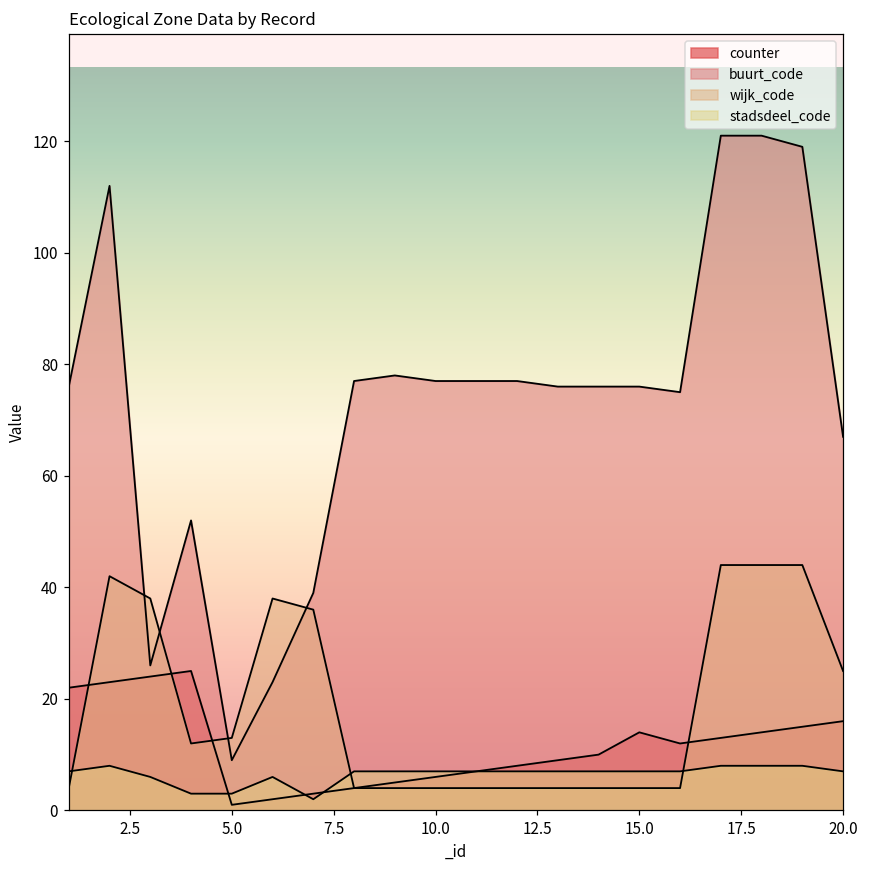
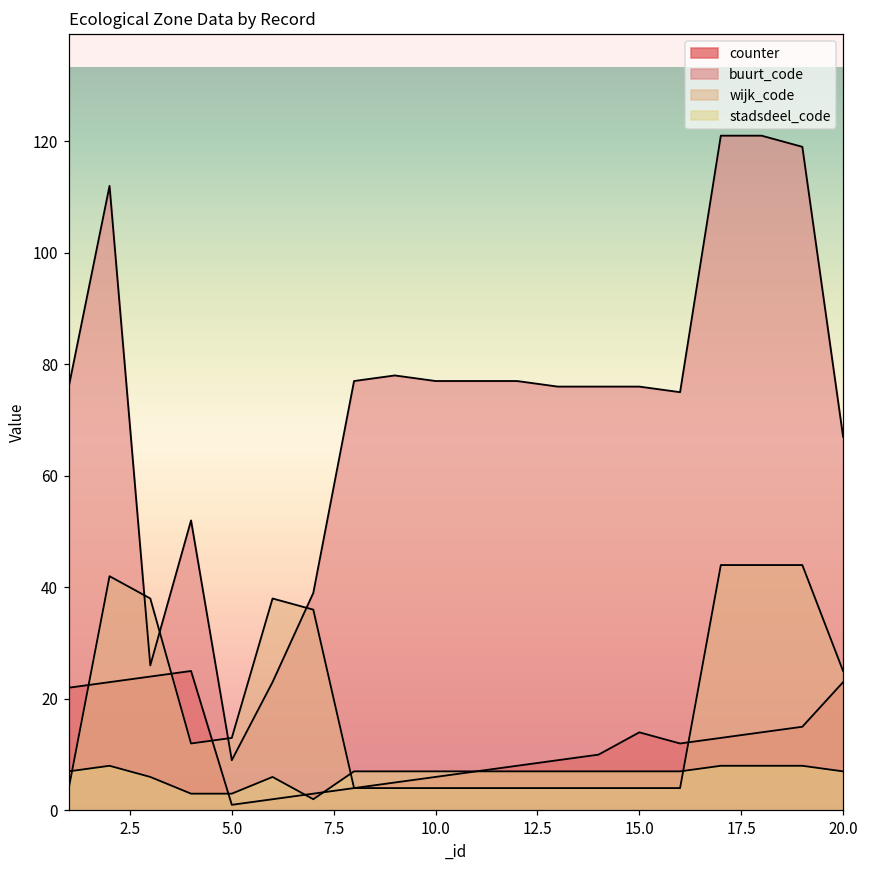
  {
    "counter": {
      "5.0": 1,
      "10.0": 6,
      "15.0": 14,
-     "20.0": 16
+     "20.0": 23
    }
  }
